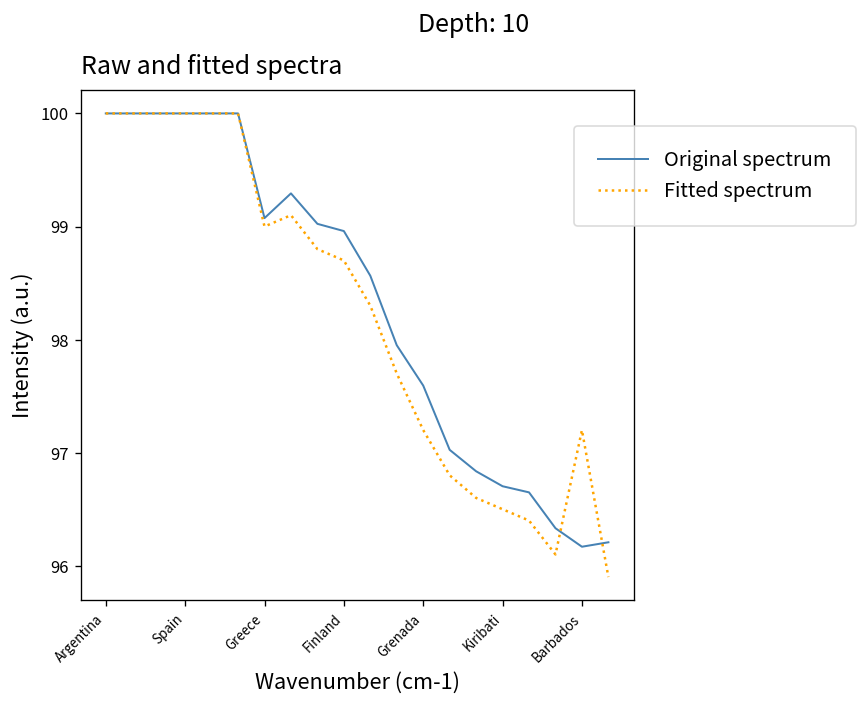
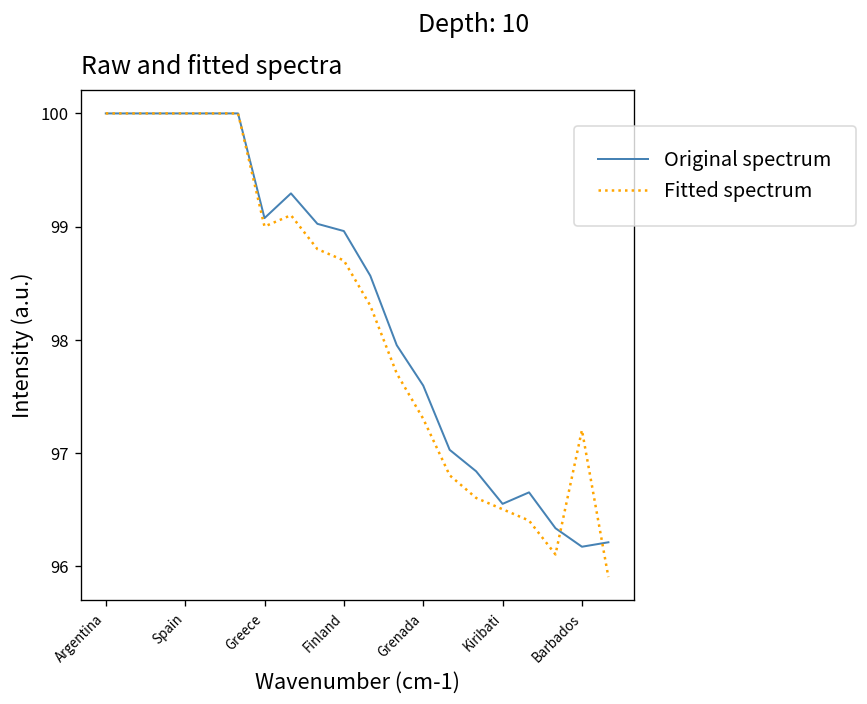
  {
    "Original spectrum": {
      "Greece": 99.1,
      "Finland": 99.0,
      "Grenada": 97.6,
-     "Kiribati": 96.7,
+     "Kiribati": 96.5,
      "Barbados": 96.2
    },
    "Fitted spectrum": {
      "Greece": 99.0,
      "Finland": 98.7,
-     "Grenada": 97.2,
+     "Grenada": 97.3,
      "Kiribati": 96.5,
      "Barbados": 97.2
    }
  }
